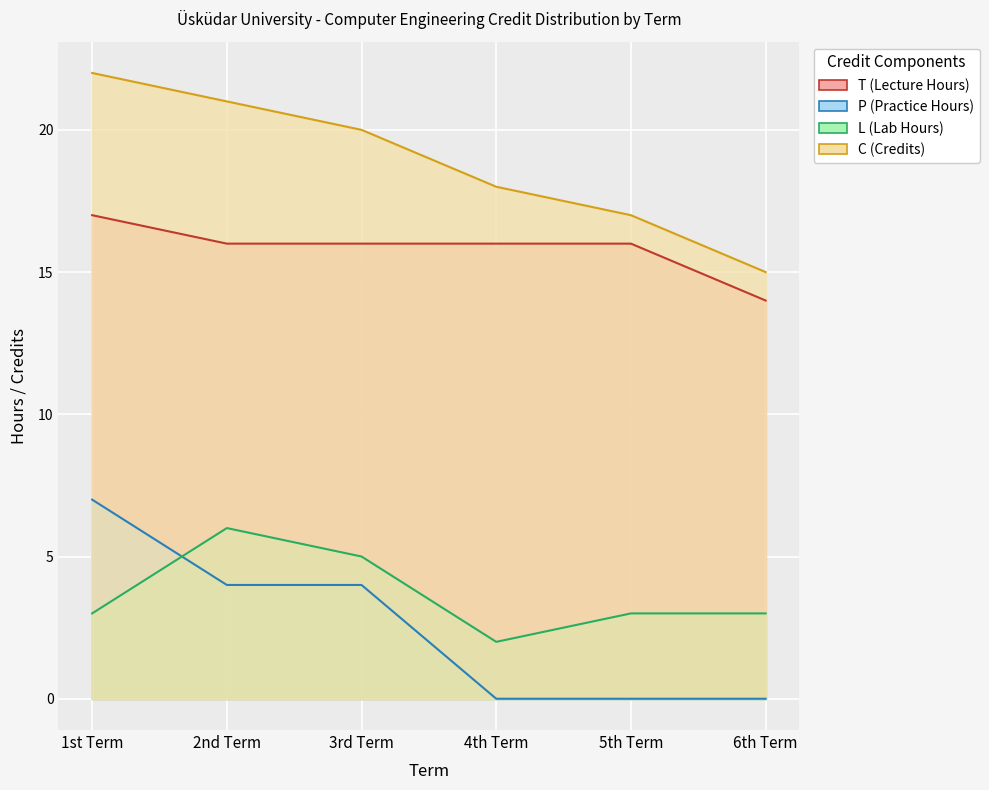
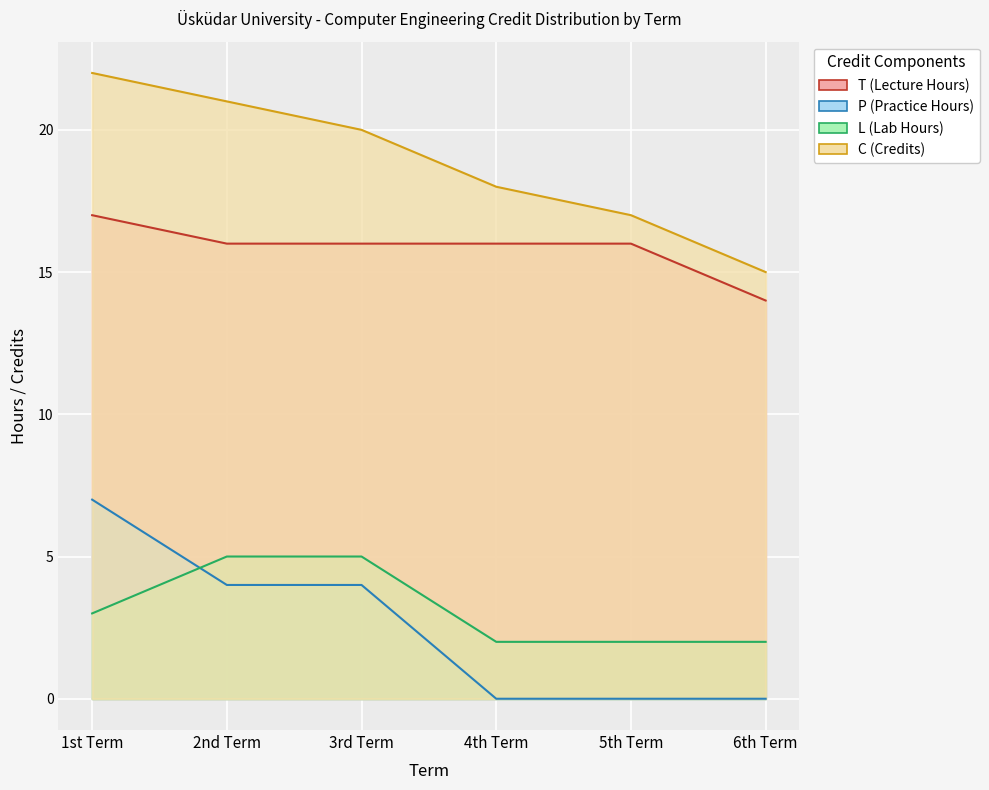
  {
    "P (Practice Hours)": {
      "1st Term": 7,
      "2nd Term": 4,
      "3rd Term": 4,
      "4th Term": 0,
      "5th Term": 0,
      "6th Term": 0
    },
    "L (Lab Hours)": {
      "1st Term": 3,
-     "2nd Term": 6,
+     "2nd Term": 5,
      "3rd Term": 5,
      "4th Term": 2,
-     "5th Term": 3,
-     "6th Term": 3
+     "5th Term": 2,
+     "6th Term": 2
    }
  }
